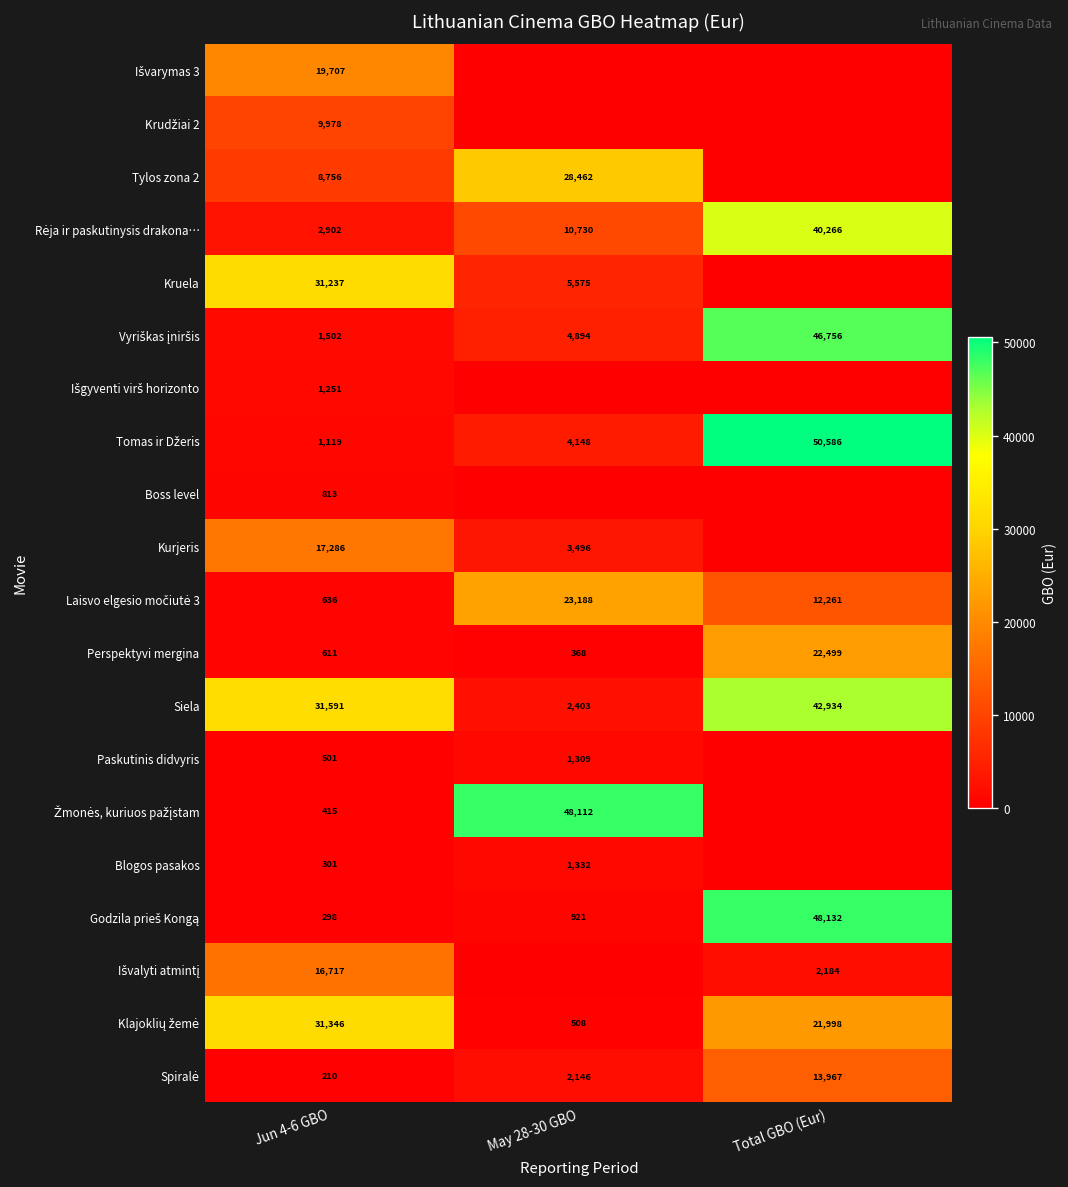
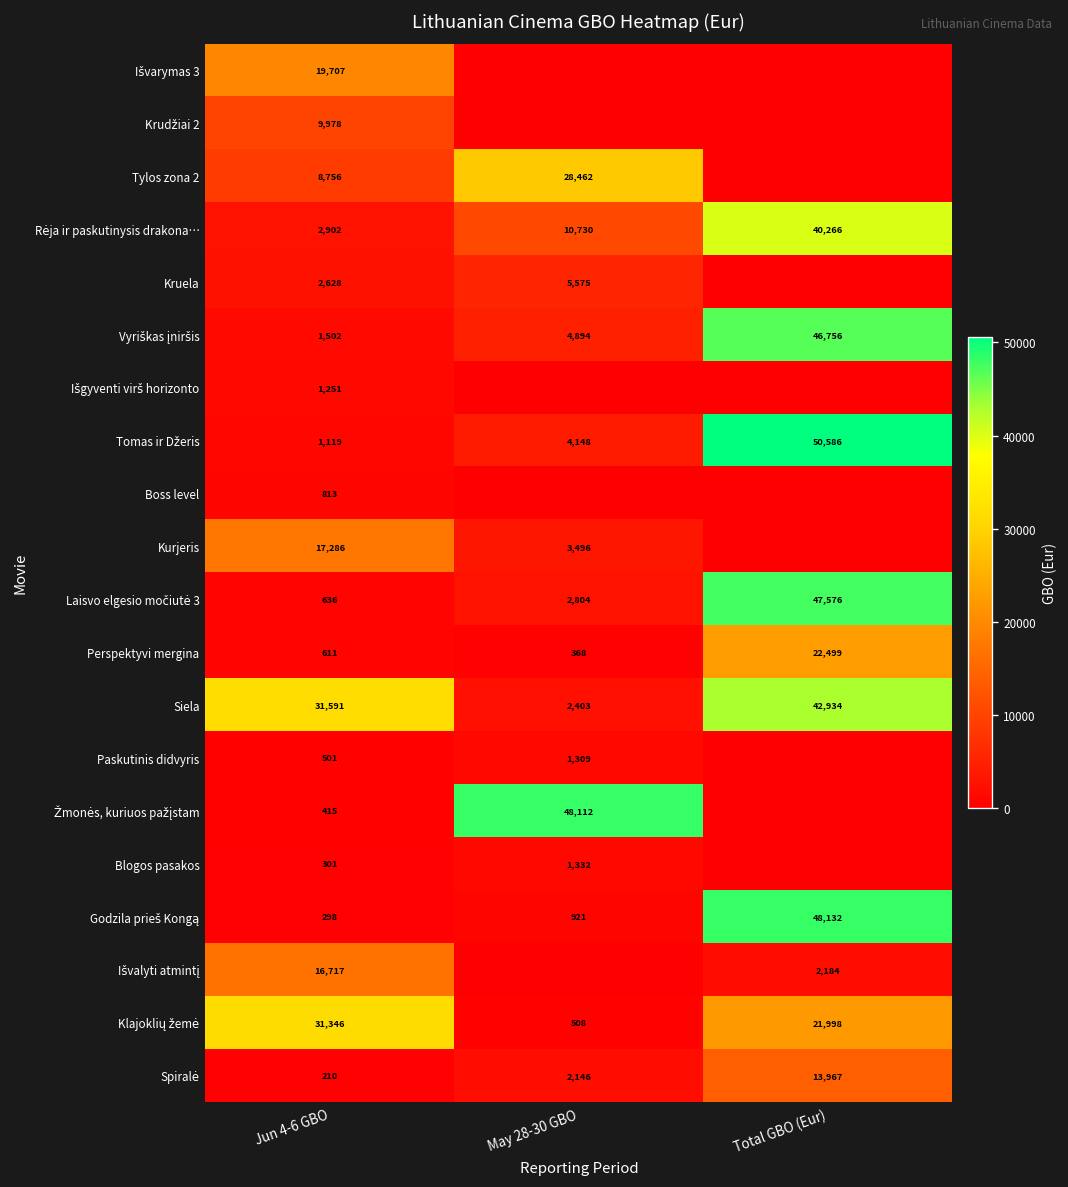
  {
    "Išvarymas 3": {
      "Jun 4-6 GBO": "19,707"
    },
    "Krudžiai 2": {
      "Jun 4-6 GBO": "9,978"
    },
    "Tylos zona 2": {
      "Jun 4-6 GBO": "8,756",
      "May 28-30 GBO": "28,462"
    },
    "Rėja ir paskutinysis drakona…": {
      "Jun 4-6 GBO": "2,902",
      "May 28-30 GBO": "10,730",
      "Total GBO (Eur)": "40,266"
    },
    "Kruela": {
-     "Jun 4-6 GBO": "31,237",
+     "Jun 4-6 GBO": "2,628",
      "May 28-30 GBO": "5,575"
    },
    "Vyriškas įniršis": {
      "Jun 4-6 GBO": "1,502",
      "May 28-30 GBO": "4,894",
      "Total GBO (Eur)": "46,756"
    },
    "Išgyventi virš horizonto": {
      "Jun 4-6 GBO": "1,251"
    },
    "Tomas ir Džeris": {
      "Jun 4-6 GBO": "1,119",
      "May 28-30 GBO": "4,148",
      "Total GBO (Eur)": "50,586"
    },
    "Boss level": {
      "Jun 4-6 GBO": "813"
    },
    "Kurjeris": {
      "Jun 4-6 GBO": "17,286",
      "May 28-30 GBO": "3,496"
    },
    "Laisvo elgesio močiutė 3": {
      "Jun 4-6 GBO": "636",
-     "May 28-30 GBO": "23,188",
-     "Total GBO (Eur)": "12,261"
+     "May 28-30 GBO": "2,804",
+     "Total GBO (Eur)": "47,576"
    },
    "Perspektyvi mergina": {
      "Jun 4-6 GBO": "611",
      "May 28-30 GBO": "368",
      "Total GBO (Eur)": "22,499"
    },
    "Siela": {
      "Jun 4-6 GBO": "31,591",
      "May 28-30 GBO": "2,403",
      "Total GBO (Eur)": "42,934"
    },
    "Paskutinis didvyris": {
      "Jun 4-6 GBO": "501",
      "May 28-30 GBO": "1,309"
    },
    "Žmonės, kuriuos pažįstam": {
      "Jun 4-6 GBO": "415",
      "May 28-30 GBO": "48,112"
    },
    "Blogos pasakos": {
      "Jun 4-6 GBO": "301",
      "May 28-30 GBO": "1,332"
    },
    "Godzila prieš Kongą": {
      "Jun 4-6 GBO": "298",
      "May 28-30 GBO": "921",
      "Total GBO (Eur)": "48,132"
    },
    "Išvalyti atmintį": {
      "Jun 4-6 GBO": "16,717",
      "Total GBO (Eur)": "2,184"
    },
    "Klajoklių žemė": {
      "Jun 4-6 GBO": "31,346",
      "May 28-30 GBO": "508",
      "Total GBO (Eur)": "21,998"
    },
    "Spiralė": {
      "Jun 4-6 GBO": "210",
      "May 28-30 GBO": "2,146",
      "Total GBO (Eur)": "13,967"
    }
  }
